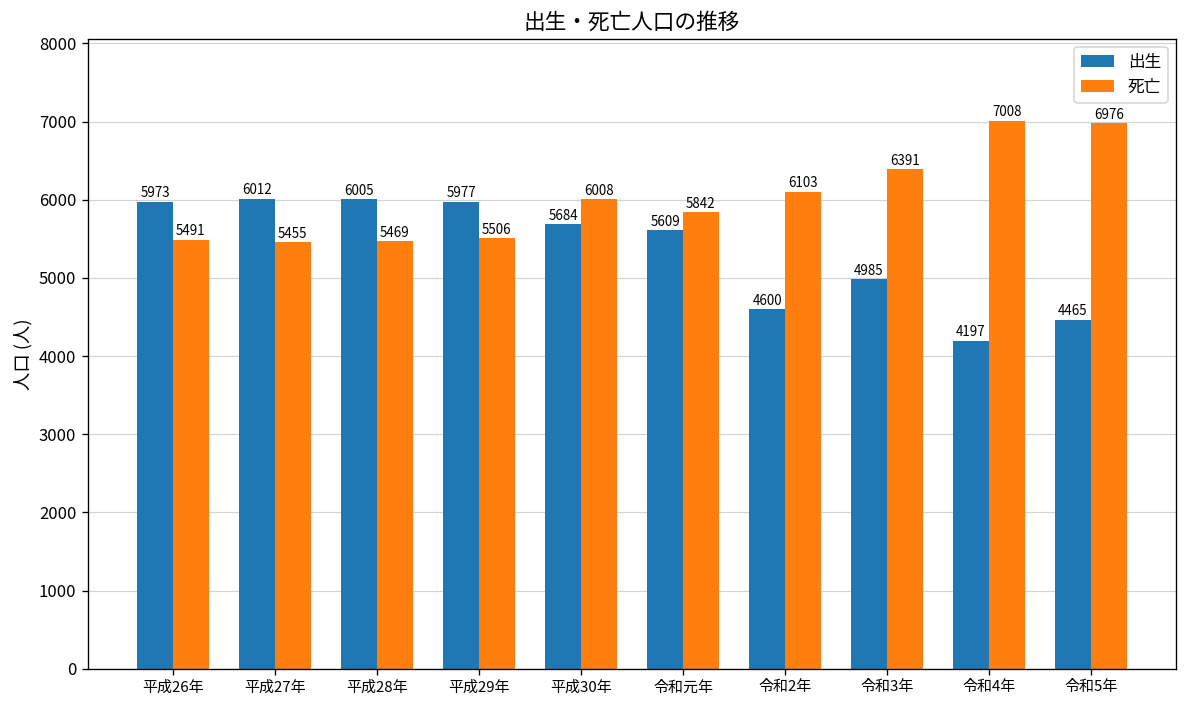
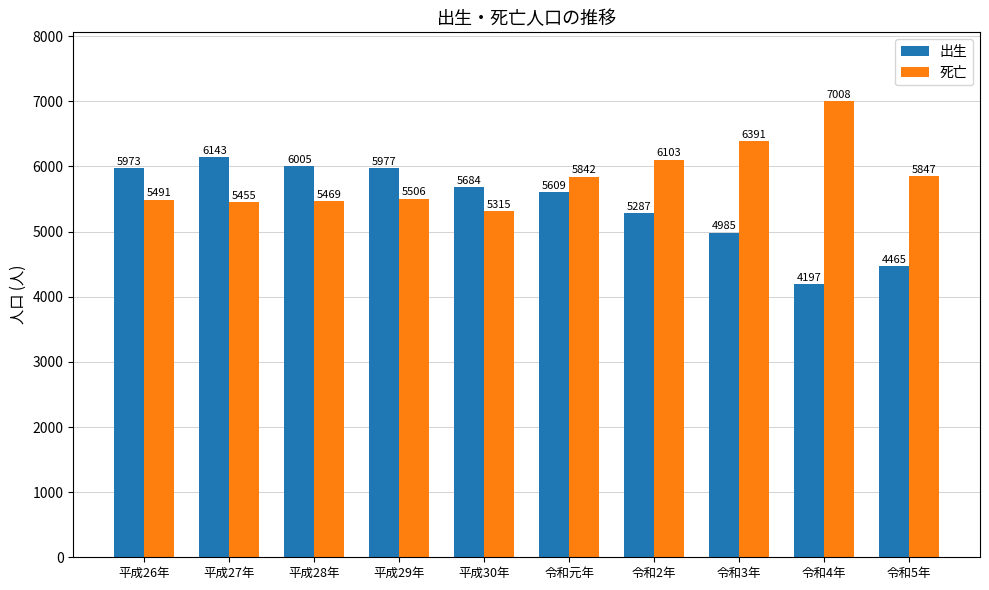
  {
    "出生": {
      "平成26年": 5973,
-     "平成27年": 6012,
+     "平成27年": 6143,
      "平成28年": 6005,
      "平成29年": 5977,
      "平成30年": 5684,
      "令和元年": 5609,
-     "令和2年": 4600,
+     "令和2年": 5287,
      "令和3年": 4985,
      "令和4年": 4197,
      "令和5年": 4465
    },
    "死亡": {
      "平成26年": 5491,
      "平成27年": 5455,
      "平成28年": 5469,
      "平成29年": 5506,
-     "平成30年": 6008,
+     "平成30年": 5315,
      "令和元年": 5842,
      "令和2年": 6103,
      "令和3年": 6391,
      "令和4年": 7008,
-     "令和5年": 6976
+     "令和5年": 5847
    }
  }
